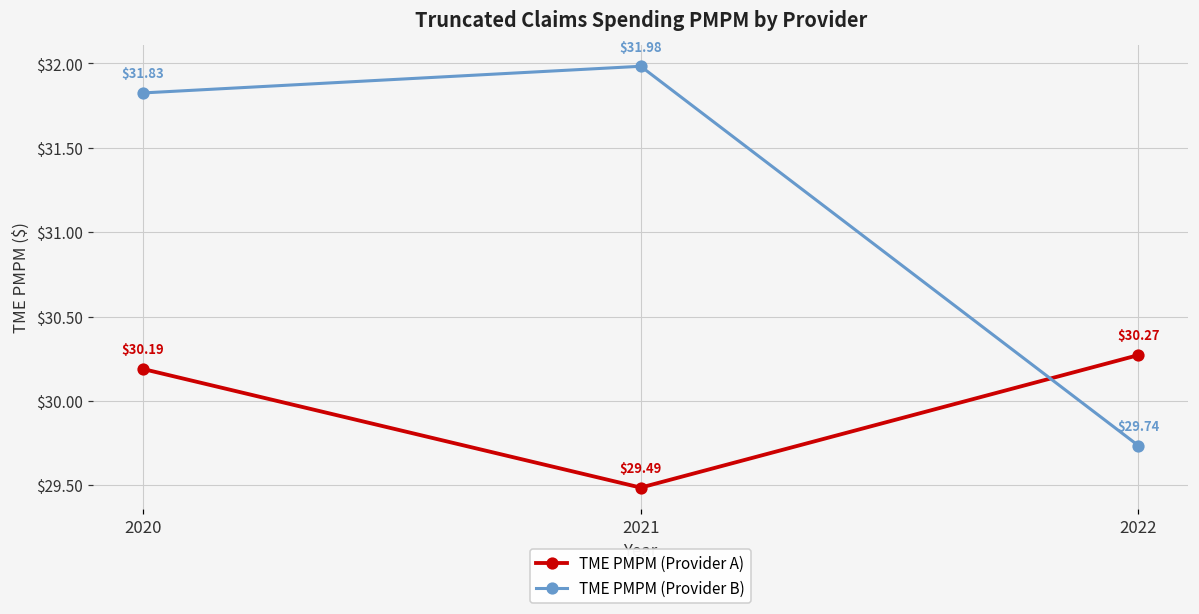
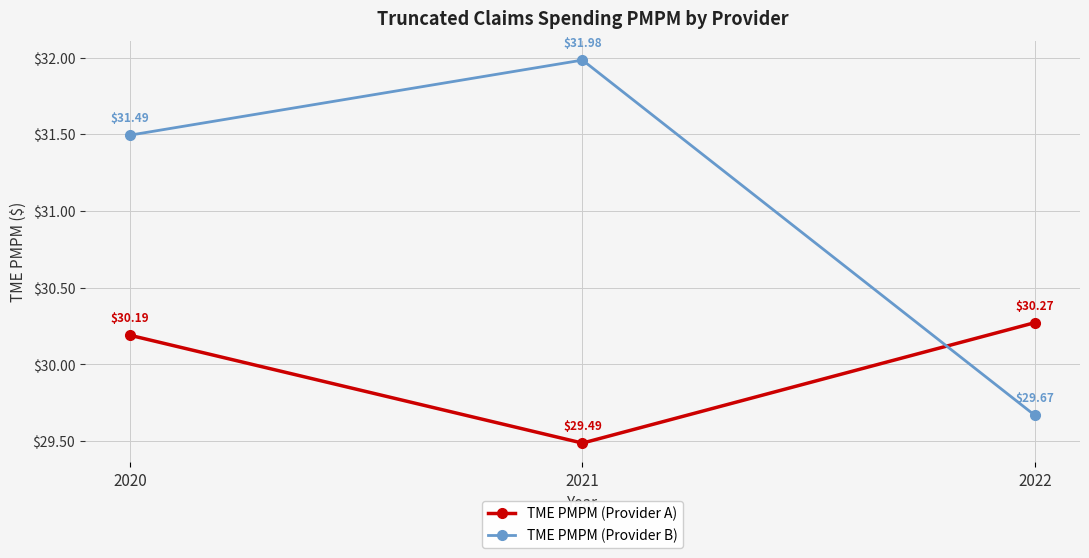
  {
    "TME PMPM (Provider A)": {
      "2020": "$30.19",
      "2021": "$29.49",
      "2022": "$30.27"
    },
    "TME PMPM (Provider B)": {
-     "2020": "$31.83",
+     "2020": "$31.49",
      "2021": "$31.98",
-     "2022": "$29.74"
+     "2022": "$29.67"
    }
  }
